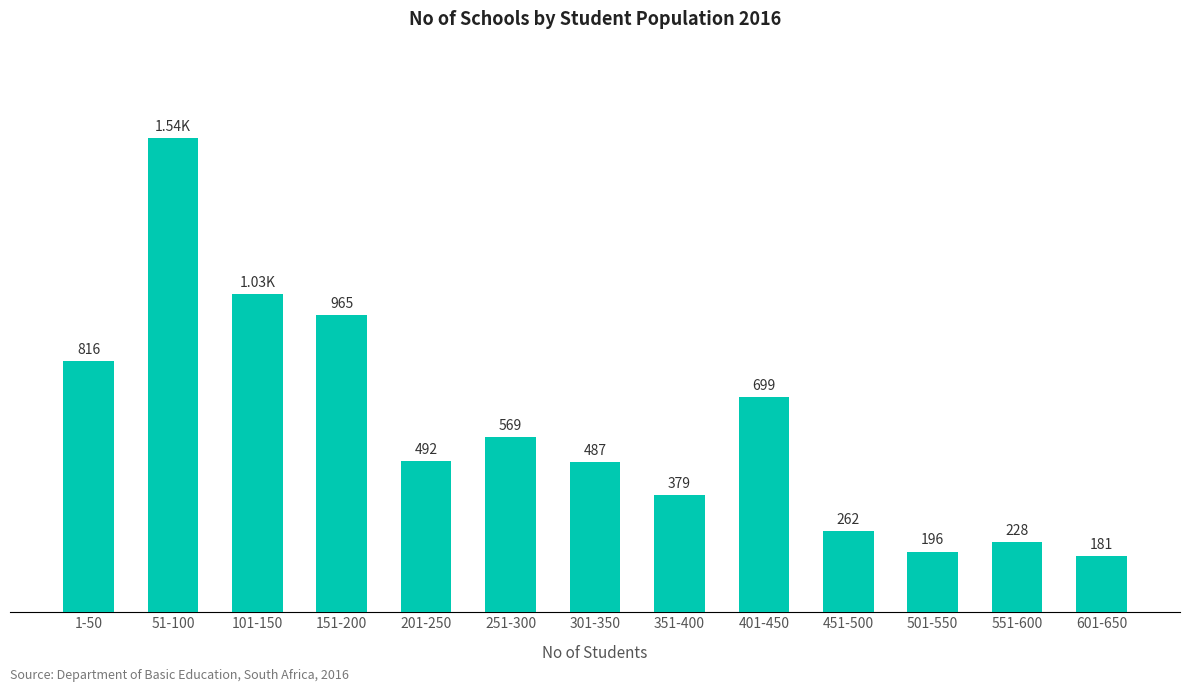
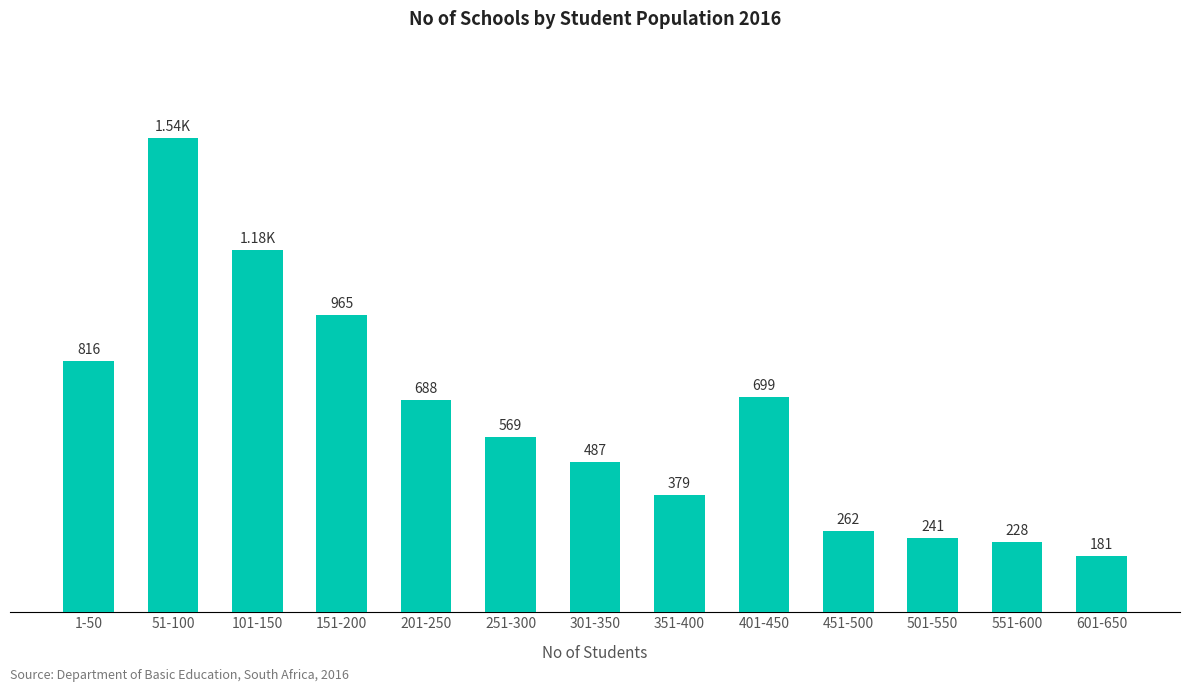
  {
    "1-50": "816",
    "51-100": "1.54K",
-   "101-150": "1.03K",
+   "101-150": "1.18K",
    "151-200": "965",
-   "201-250": "492",
+   "201-250": "688",
    "251-300": "569",
    "301-350": "487",
    "351-400": "379",
    "401-450": "699",
    "451-500": "262",
-   "501-550": "196",
+   "501-550": "241",
    "551-600": "228",
    "601-650": "181"
  }
